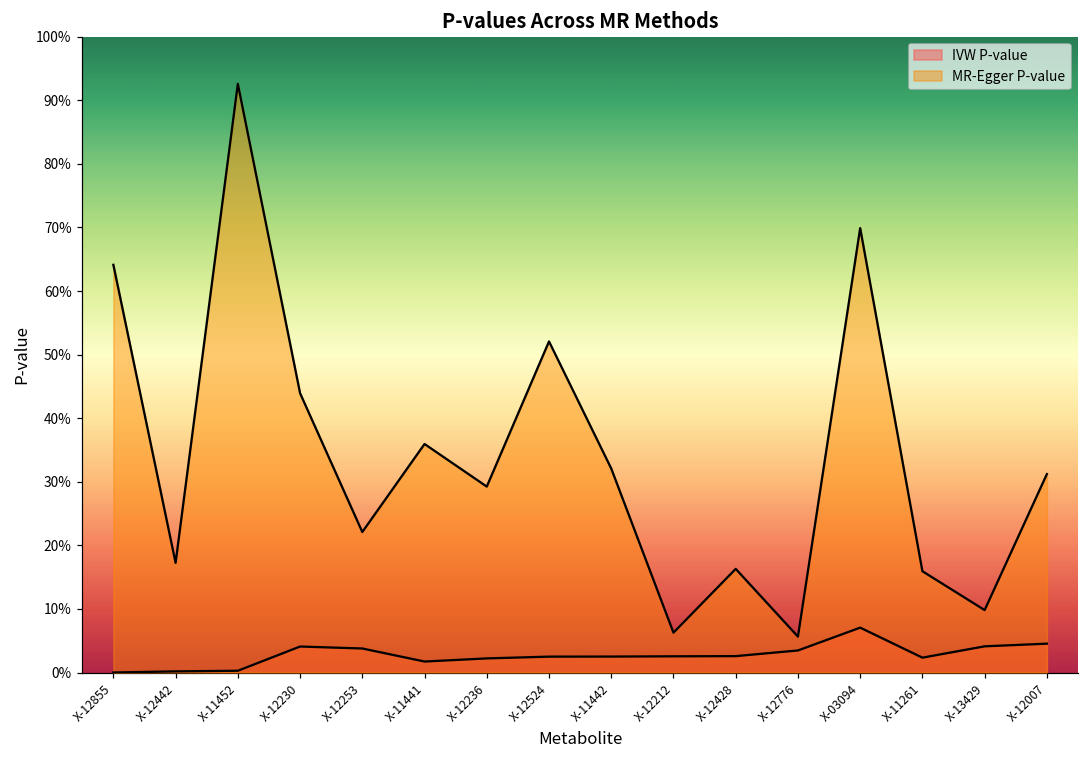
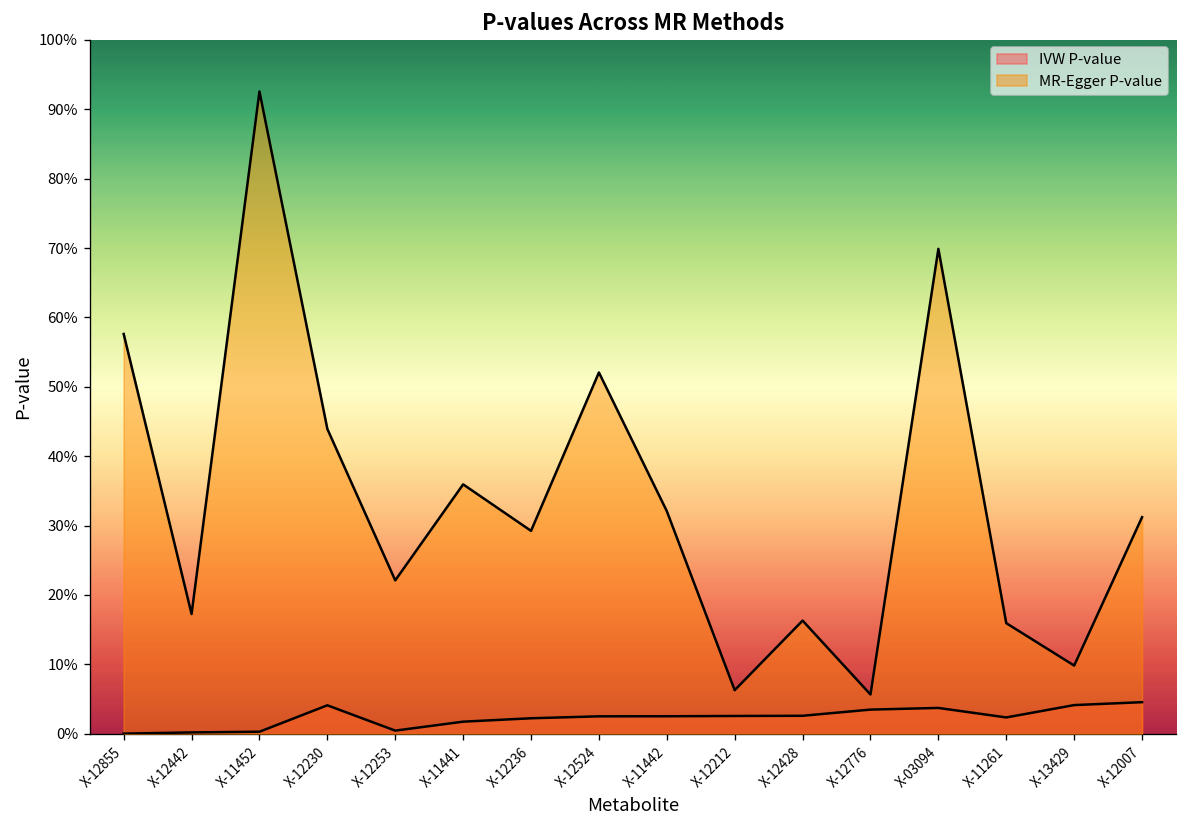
  {
    "IVW P-value": {
      "X-12855": "0%",
      "X-12442": "0%",
      "X-11452": "0%",
      "X-12230": "4%",
-     "X-12253": "4%",
+     "X-12253": "0%",
      "X-11441": "2%",
      "X-12236": "2%",
      "X-12524": "3%",
      "X-11442": "3%",
      "X-12212": "3%",
      "X-12428": "3%",
      "X-12776": "3%",
-     "X-03094": "7%",
+     "X-03094": "4%",
      "X-11261": "2%",
      "X-13429": "4%",
      "X-12007": "5%"
    },
    "MR-Egger P-value": {
-     "X-12855": "64%",
+     "X-12855": "58%",
      "X-12442": "17%",
      "X-11452": "93%",
      "X-12230": "44%",
      "X-12253": "22%",
      "X-11441": "36%",
      "X-12236": "29%",
      "X-12524": "52%",
      "X-11442": "32%",
      "X-12212": "6%",
      "X-12428": "16%",
      "X-12776": "6%",
      "X-03094": "70%",
      "X-11261": "16%",
      "X-13429": "10%",
      "X-12007": "31%"
    }
  }
